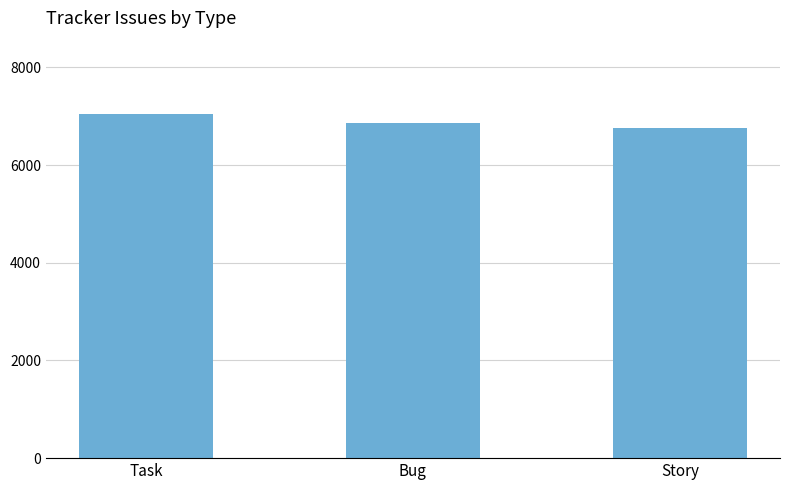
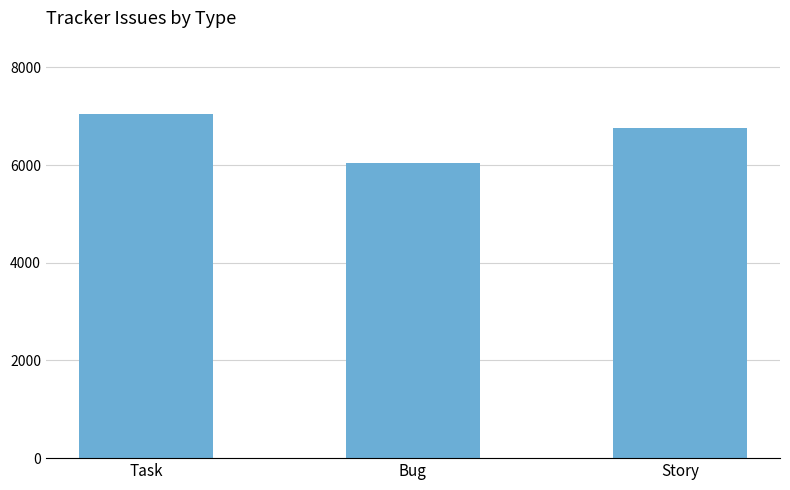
  {
    "Task": 7100,
-   "Bug": 6900,
+   "Bug": 6000,
    "Story": 6800
  }
